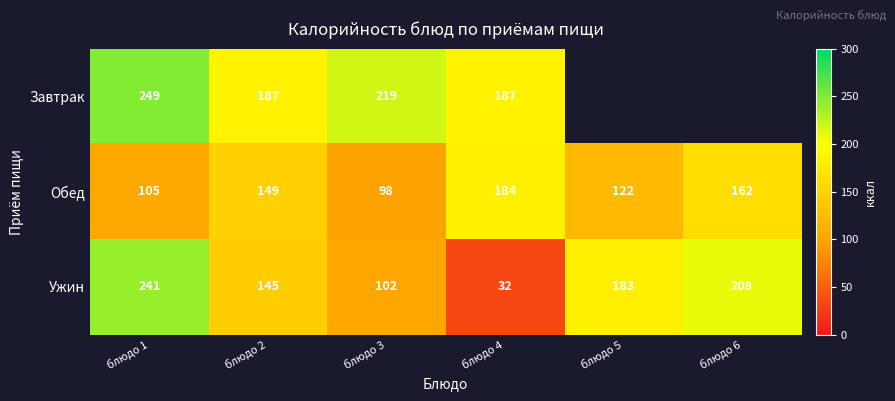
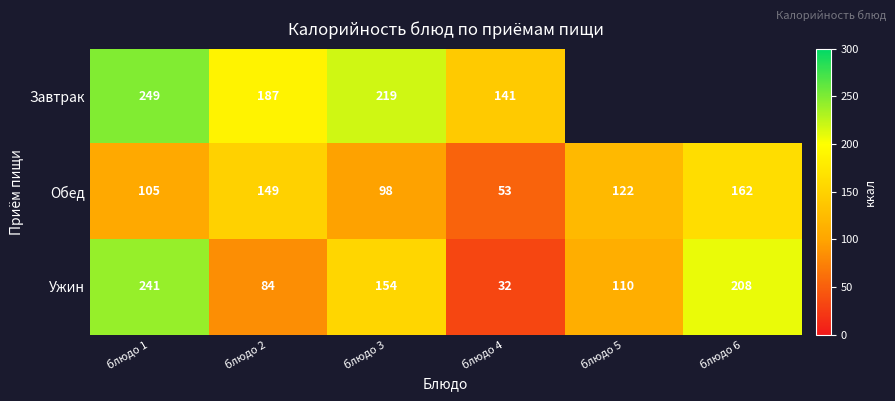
  {
    "Завтрак": {
      "блюдо 1": 249,
      "блюдо 2": 187,
      "блюдо 3": 219,
-     "блюдо 4": 187
+     "блюдо 4": 141
    },
    "Обед": {
      "блюдо 1": 105,
      "блюдо 2": 149,
      "блюдо 3": 98,
-     "блюдо 4": 184,
+     "блюдо 4": 53,
      "блюдо 5": 122,
      "блюдо 6": 162
    },
    "Ужин": {
      "блюдо 1": 241,
-     "блюдо 2": 145,
-     "блюдо 3": 102,
+     "блюдо 2": 84,
+     "блюдо 3": 154,
      "блюдо 4": 32,
-     "блюдо 5": 183,
+     "блюдо 5": 110,
      "блюдо 6": 208
    }
  }
